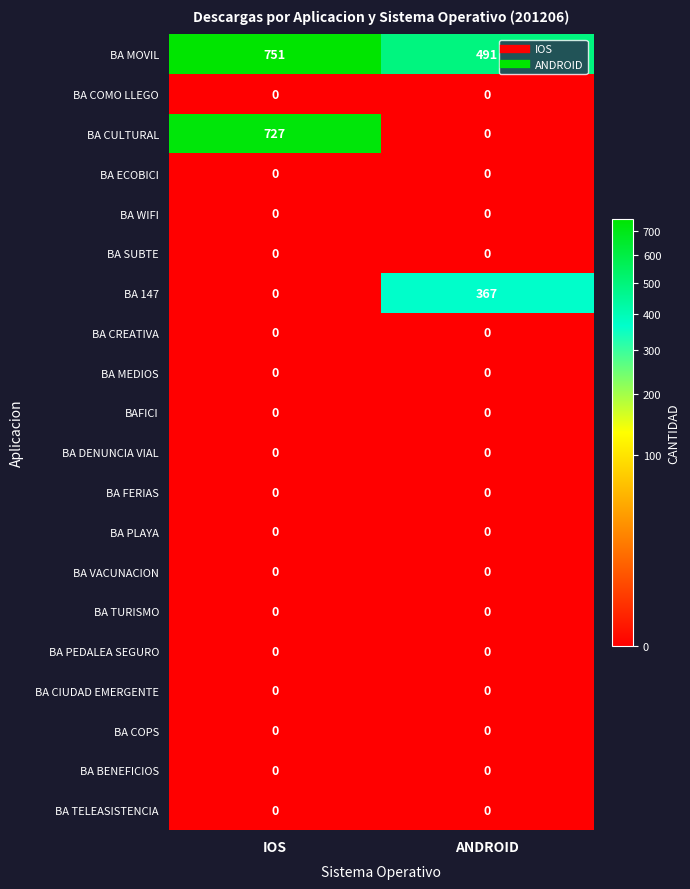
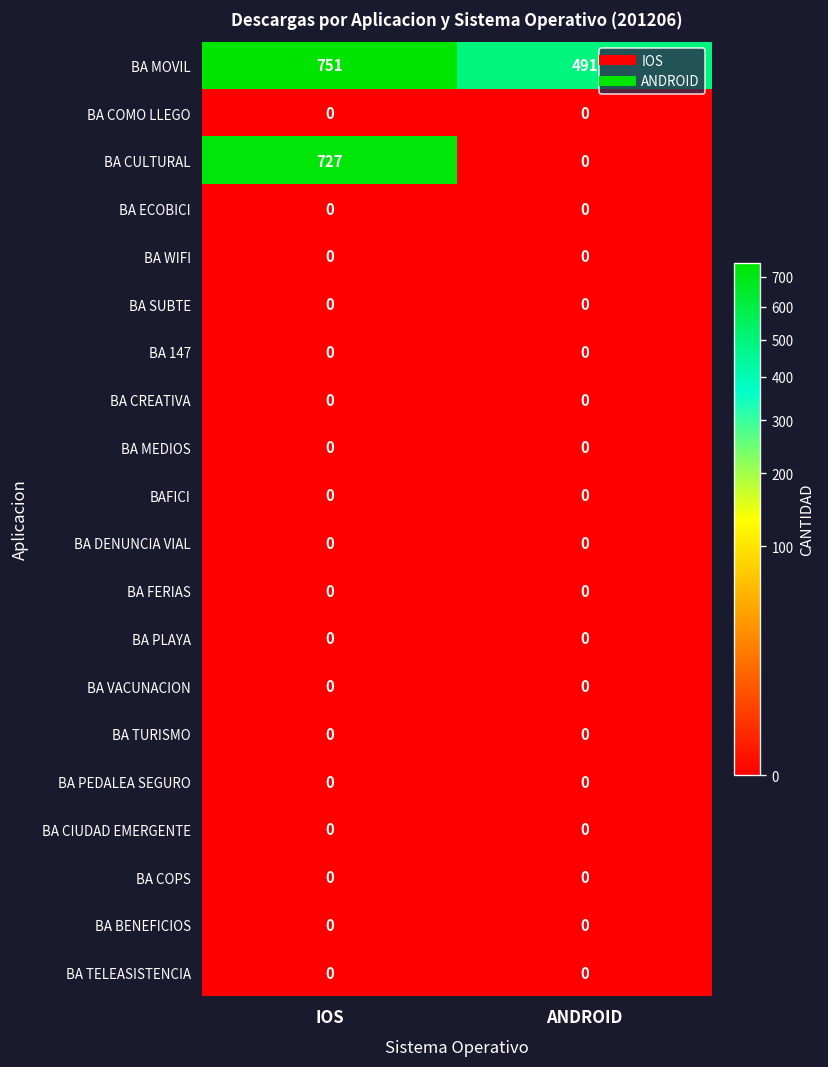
  {
    "BA MOVIL": {
      "IOS": 751,
      "ANDROID": 491
    },
    "BA COMO LLEGO": {
      "IOS": 0,
      "ANDROID": 0
    },
    "BA CULTURAL": {
      "IOS": 727,
      "ANDROID": 0
    },
    "BA ECOBICI": {
      "IOS": 0,
      "ANDROID": 0
    },
    "BA WIFI": {
      "IOS": 0,
      "ANDROID": 0
    },
    "BA SUBTE": {
      "IOS": 0,
      "ANDROID": 0
    },
    "BA 147": {
      "IOS": 0,
-     "ANDROID": 367
+     "ANDROID": 0
    },
    "BA CREATIVA": {
      "IOS": 0,
      "ANDROID": 0
    },
    "BA MEDIOS": {
      "IOS": 0,
      "ANDROID": 0
    },
    "BAFICI": {
      "IOS": 0,
      "ANDROID": 0
    },
    "BA DENUNCIA VIAL": {
      "IOS": 0,
      "ANDROID": 0
    },
    "BA FERIAS": {
      "IOS": 0,
      "ANDROID": 0
    },
    "BA PLAYA": {
      "IOS": 0,
      "ANDROID": 0
    },
    "BA VACUNACION": {
      "IOS": 0,
      "ANDROID": 0
    },
    "BA TURISMO": {
      "IOS": 0,
      "ANDROID": 0
    },
    "BA PEDALEA SEGURO": {
      "IOS": 0,
      "ANDROID": 0
    },
    "BA CIUDAD EMERGENTE": {
      "IOS": 0,
      "ANDROID": 0
    },
    "BA COPS": {
      "IOS": 0,
      "ANDROID": 0
    },
    "BA BENEFICIOS": {
      "IOS": 0,
      "ANDROID": 0
    },
    "BA TELEASISTENCIA": {
      "IOS": 0,
      "ANDROID": 0
    }
  }
